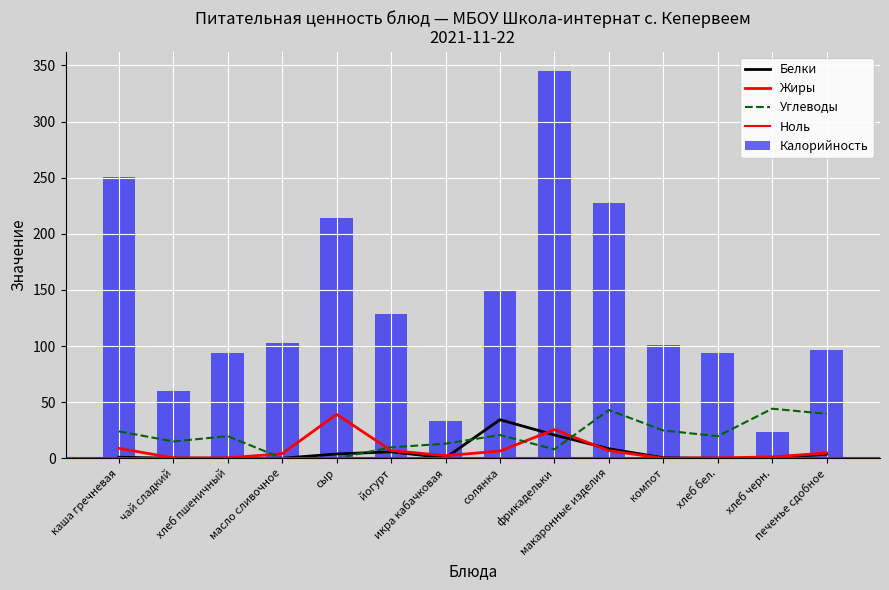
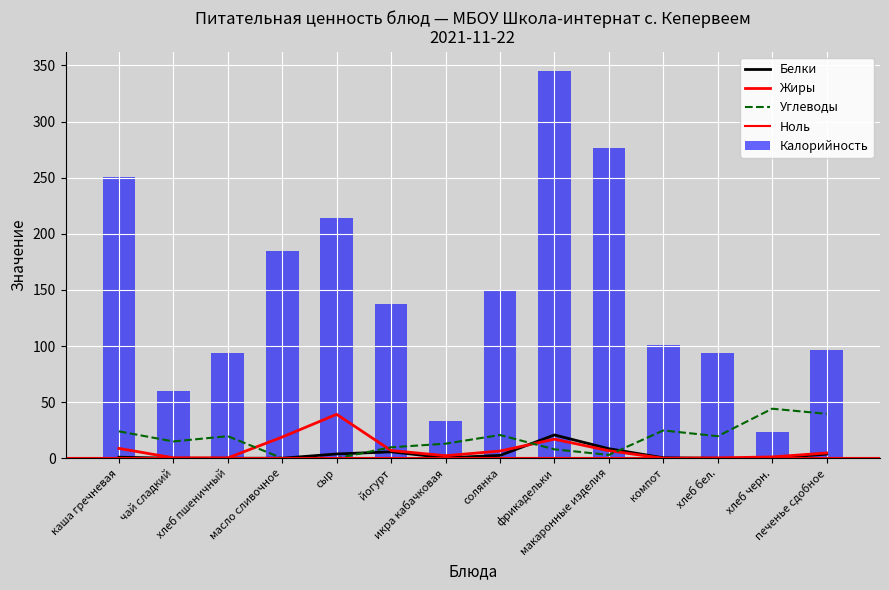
  {
    "Калорийность": {
      "каша гречневая": 251,
      "чай сладкий": 60,
      "хлеб пшеничный": 94,
-     "масло сливочное": 103,
+     "масло сливочное": 185,
      "сыр": 214,
-     "йогурт": 129,
+     "йогурт": 137,
      "икра кабачковая": 33,
      "солянка": 150,
      "фрикадельки": 345,
-     "макаронные изделия": 227,
+     "макаронные изделия": 277,
      "компот": 101,
      "хлеб бел.": 94,
      "хлеб черн.": 23,
      "печенье сдобное": 97
    },
    "Белки": {
      "каша гречневая": 1,
      "сыр": 4,
-     "солянка": 34,
+     "солянка": 3,
      "фрикадельки": 21
    },
    "Жиры": {
      "каша гречневая": 9,
-     "масло сливочное": 4,
+     "масло сливочное": 19,
      "сыр": 39,
      "солянка": 6,
-     "фрикадельки": 26
+     "фрикадельки": 17
    },
    "Углеводы": {
      "каша гречневая": 24,
      "чай сладкий": 15,
      "хлеб пшеничный": 20,
      "сыр": 0,
      "йогурт": 10,
      "икра кабачковая": 13,
      "солянка": 21,
      "фрикадельки": 8,
-     "макаронные изделия": 43,
+     "макаронные изделия": 3,
      "компот": 25,
      "хлеб бел.": 20,
      "хлеб черн.": 44,
      "печенье сдобное": 40
    }
  }
